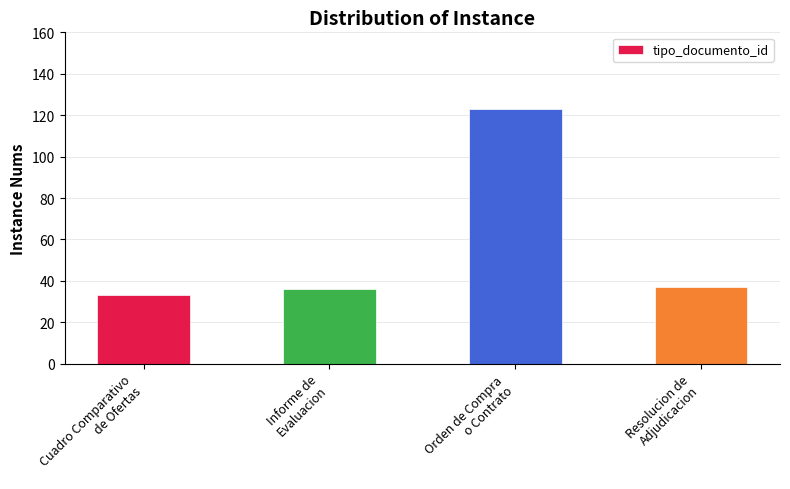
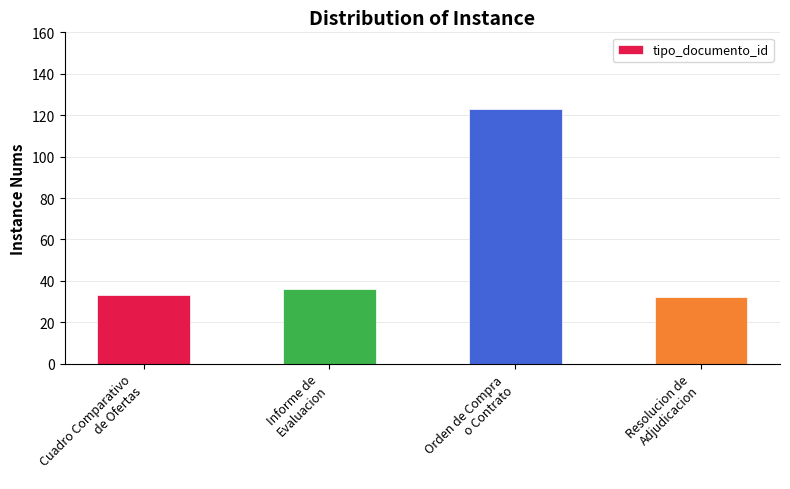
  {
    "Cuadro Comparativo de Ofertas": 33,
    "Informe de Evaluacion": 36,
    "Orden de Compra o Contrato": 123,
-   "Resolucion de Adjudicacion": 37
+   "Resolucion de Adjudicacion": 32
  }
